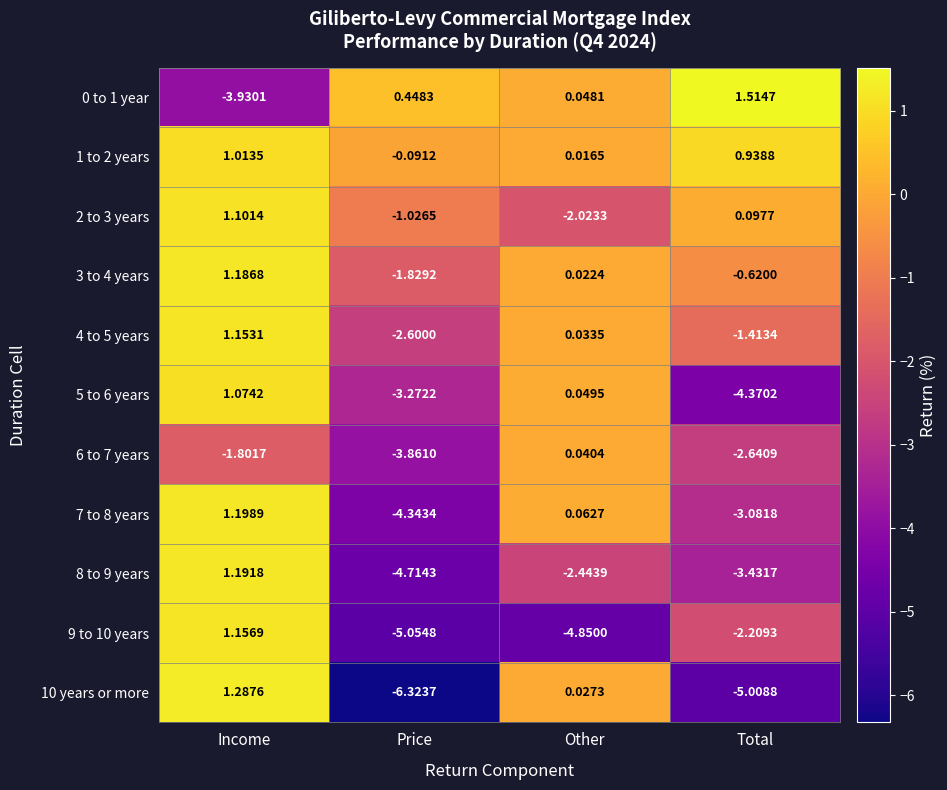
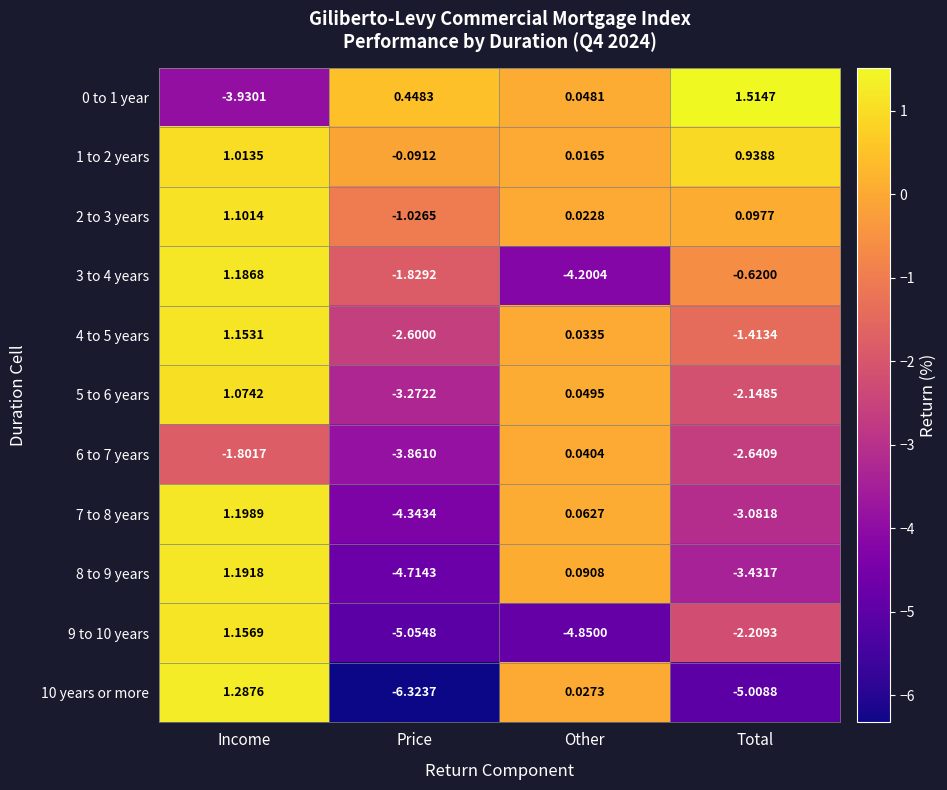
  {
    "0 to 1 year": {
      "Income": -3.9301,
      "Price": 0.4483,
      "Other": 0.0481,
      "Total": 1.5147
    },
    "1 to 2 years": {
      "Income": 1.0135,
      "Price": -0.0912,
      "Other": 0.0165,
      "Total": 0.9388
    },
    "2 to 3 years": {
      "Income": 1.1014,
      "Price": -1.0265,
-     "Other": -2.0233,
+     "Other": 0.0228,
      "Total": 0.0977
    },
    "3 to 4 years": {
      "Income": 1.1868,
      "Price": -1.8292,
-     "Other": 0.0224,
+     "Other": -4.2004,
      "Total": -0.6200
    },
    "4 to 5 years": {
      "Income": 1.1531,
      "Price": -2.6000,
      "Other": 0.0335,
      "Total": -1.4134
    },
    "5 to 6 years": {
      "Income": 1.0742,
      "Price": -3.2722,
      "Other": 0.0495,
-     "Total": -4.3702
+     "Total": -2.1485
    },
    "6 to 7 years": {
      "Income": -1.8017,
      "Price": -3.8610,
      "Other": 0.0404,
      "Total": -2.6409
    },
    "7 to 8 years": {
      "Income": 1.1989,
      "Price": -4.3434,
      "Other": 0.0627,
      "Total": -3.0818
    },
    "8 to 9 years": {
      "Income": 1.1918,
      "Price": -4.7143,
-     "Other": -2.4439,
+     "Other": 0.0908,
      "Total": -3.4317
    },
    "9 to 10 years": {
      "Income": 1.1569,
      "Price": -5.0548,
      "Other": -4.8500,
      "Total": -2.2093
    },
    "10 years or more": {
      "Income": 1.2876,
      "Price": -6.3237,
      "Other": 0.0273,
      "Total": -5.0088
    }
  }
